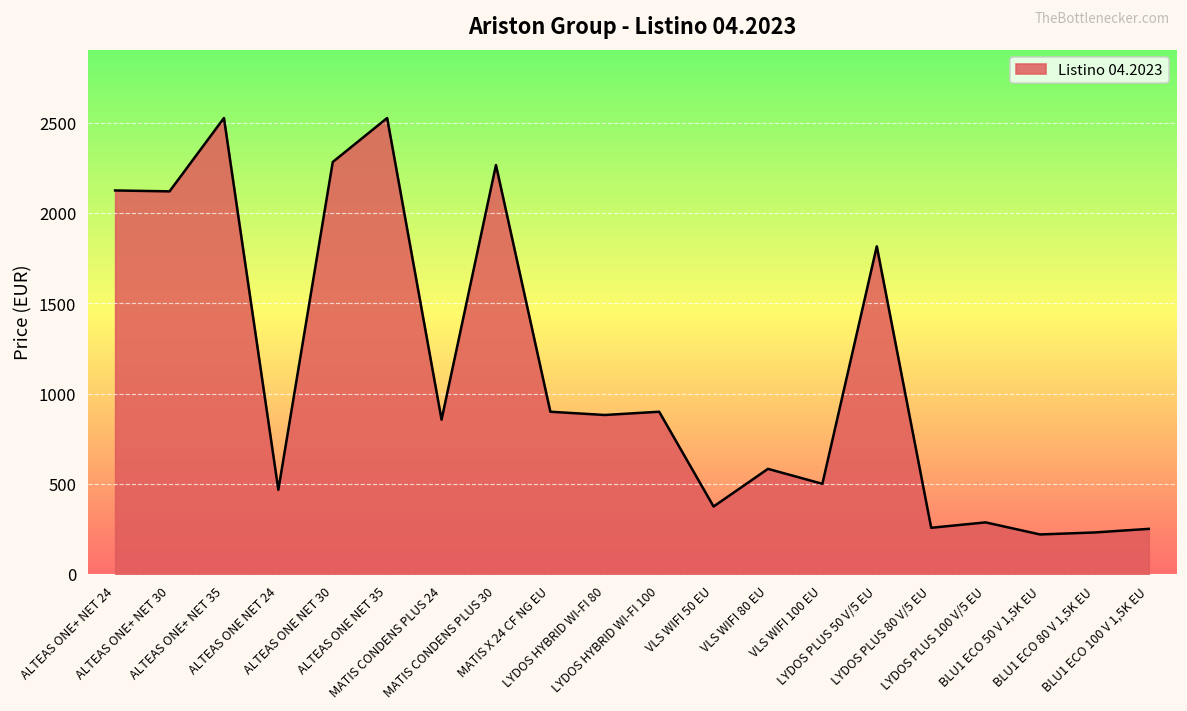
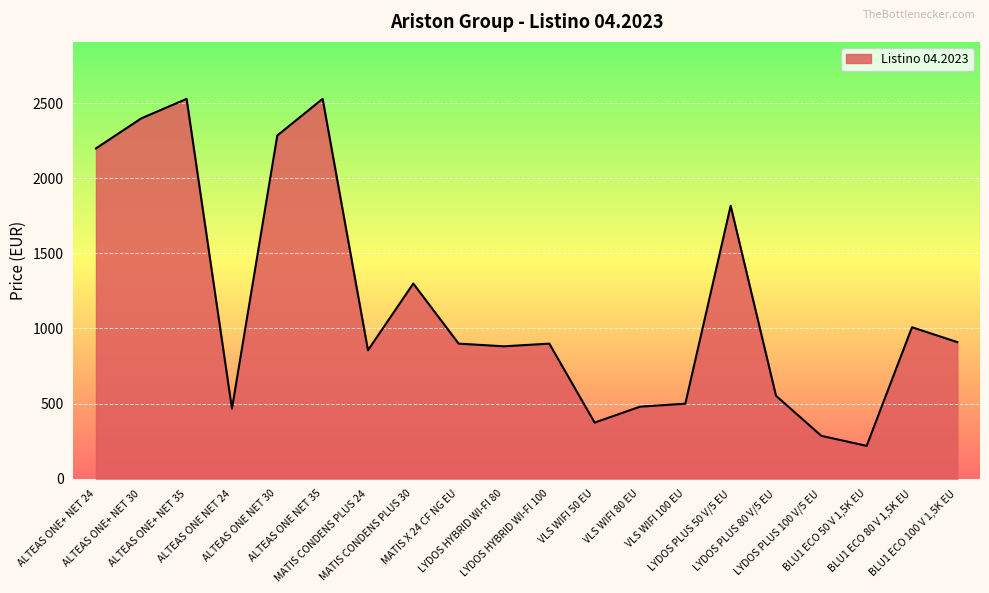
  {
-   "ALTEAS ONE+ NET 24": 2130,
-   "ALTEAS ONE+ NET 30": 2120,
+   "ALTEAS ONE+ NET 24": 2200,
+   "ALTEAS ONE+ NET 30": 2400,
    "ALTEAS ONE+ NET 35": 2530,
    "ALTEAS ONE NET 24": 470,
    "ALTEAS ONE NET 30": 2290,
    "ALTEAS ONE NET 35": 2530,
    "MATIS CONDENS PLUS 24": 860,
-   "MATIS CONDENS PLUS 30": 2270,
+   "MATIS CONDENS PLUS 30": 1300,
    "MATIS X 24 CF NG EU": 900,
    "LYDOS HYBRID WI-FI 80": 880,
    "LYDOS HYBRID WI-FI 100": 900,
    "VLS WIFI 50 EU": 370,
-   "VLS WIFI 80 EU": 580,
+   "VLS WIFI 80 EU": 480,
    "VLS WIFI 100 EU": 500,
    "LYDOS PLUS 50 V/5 EU": 1820,
-   "LYDOS PLUS 80 V/5 EU": 260,
+   "LYDOS PLUS 80 V/5 EU": 550,
    "LYDOS PLUS 100 V/5 EU": 290,
    "BLU1 ECO 50 V 1,5K EU": 220,
-   "BLU1 ECO 80 V 1,5K EU": 230,
-   "BLU1 ECO 100 V 1,5K EU": 250
+   "BLU1 ECO 80 V 1,5K EU": 1010,
+   "BLU1 ECO 100 V 1,5K EU": 910
  }
